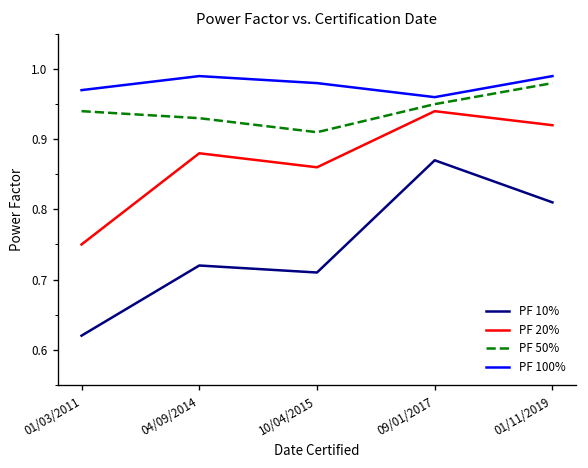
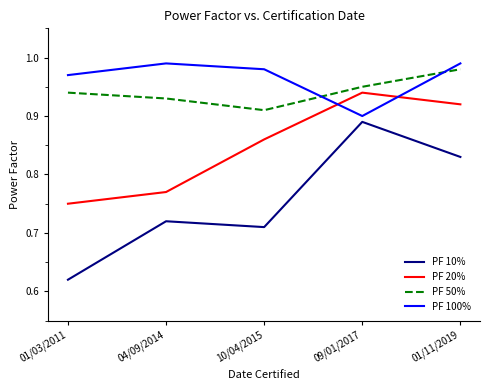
  {
    "PF 10%": {
      "01/03/2011": 0.62,
      "04/09/2014": 0.72,
      "10/04/2015": 0.71,
-     "09/01/2017": 0.87,
-     "01/11/2019": 0.81
+     "09/01/2017": 0.89,
+     "01/11/2019": 0.83
    },
    "PF 20%": {
      "01/03/2011": 0.75,
-     "04/09/2014": 0.88,
+     "04/09/2014": 0.77,
      "10/04/2015": 0.86,
      "09/01/2017": 0.94,
      "01/11/2019": 0.92
    },
    "PF 50%": {
      "01/03/2011": 0.94,
      "04/09/2014": 0.93,
      "10/04/2015": 0.91,
      "09/01/2017": 0.95,
      "01/11/2019": 0.98
    },
    "PF 100%": {
      "01/03/2011": 0.97,
      "04/09/2014": 0.99,
      "10/04/2015": 0.98,
-     "09/01/2017": 0.96,
+     "09/01/2017": 0.90,
      "01/11/2019": 0.99
    }
  }
